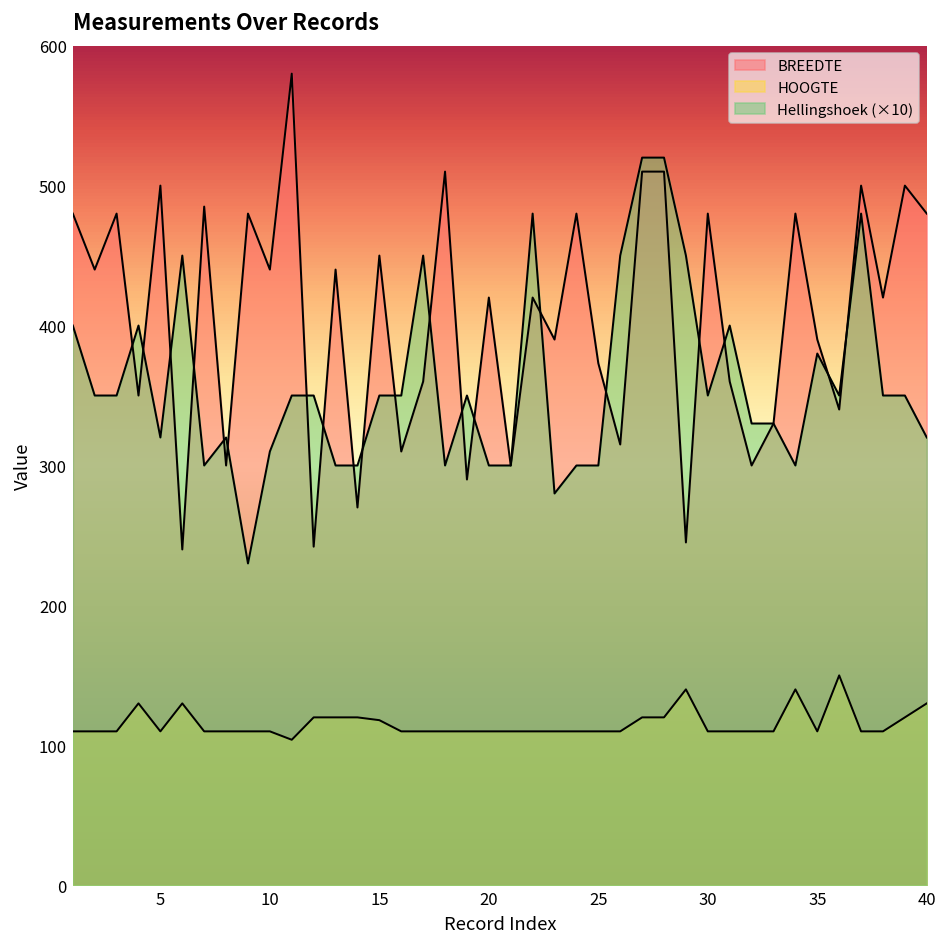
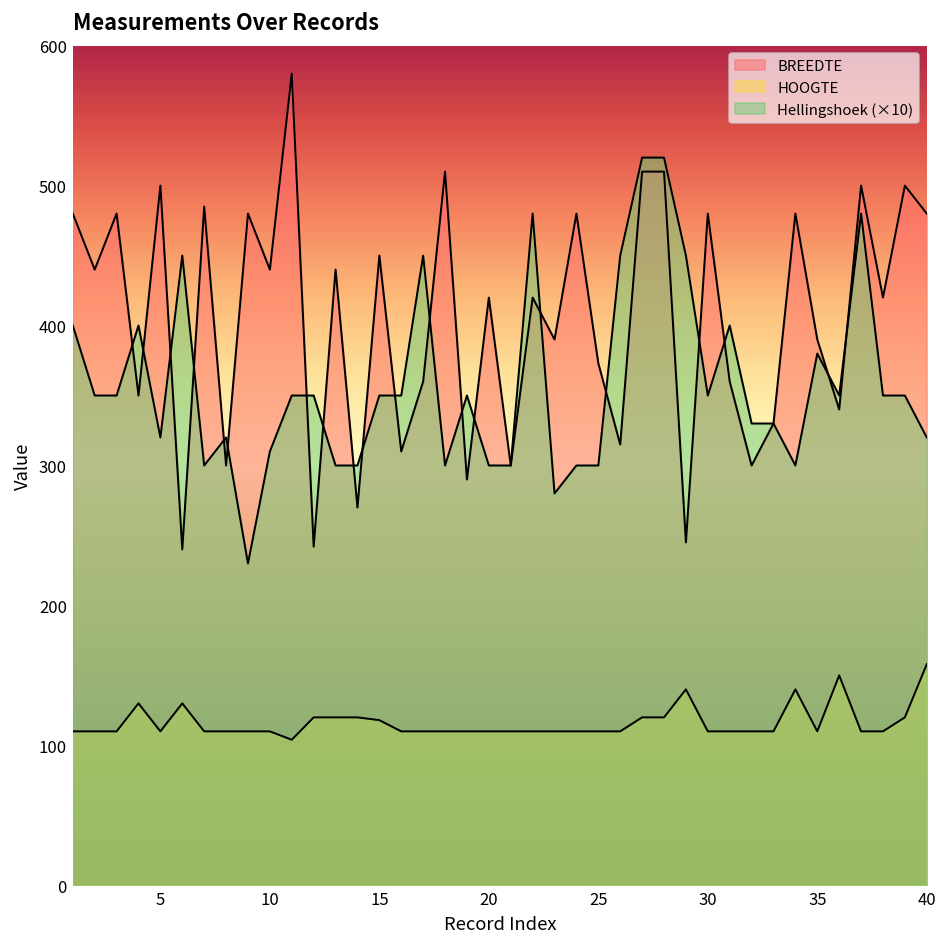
  {
    "BREEDTE": {
      "5": 500,
      "10": 440,
      "15": 450,
      "20": 420,
      "25": 373,
      "30": 480,
      "35": 390,
      "40": 480
    },
    "HOOGTE": {
      "5": 110,
      "10": 110,
      "15": 118,
      "20": 110,
      "25": 110,
      "30": 110,
      "35": 110,
-     "40": 130
+     "40": 158
    },
    "Hellingshoek (×10)": {
      "5": 320,
      "10": 310,
      "15": 350,
      "20": 300,
      "25": 300,
      "30": 350,
      "35": 380,
      "40": 320
    }
  }
